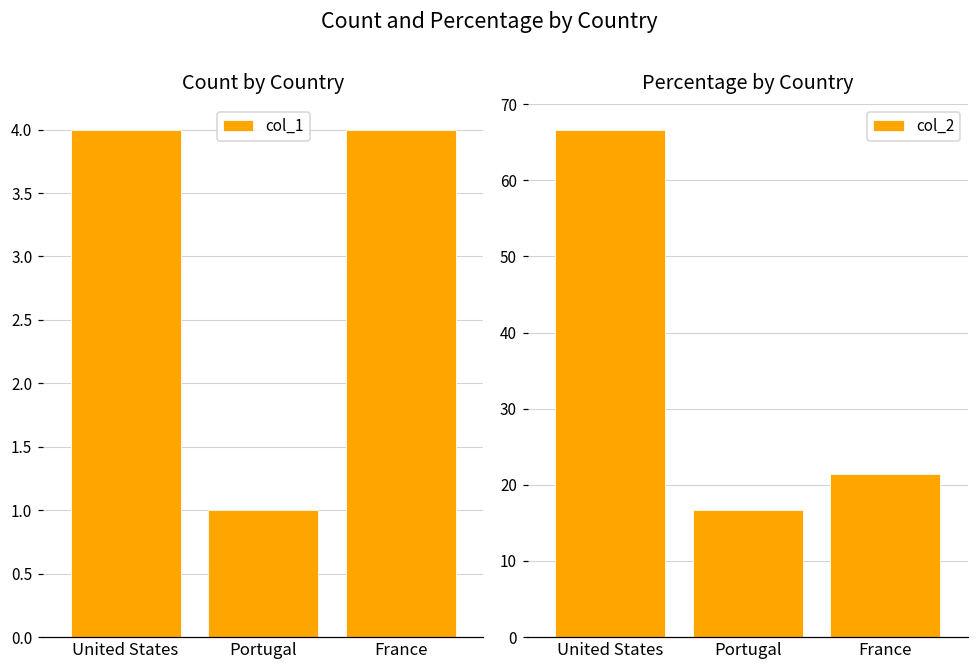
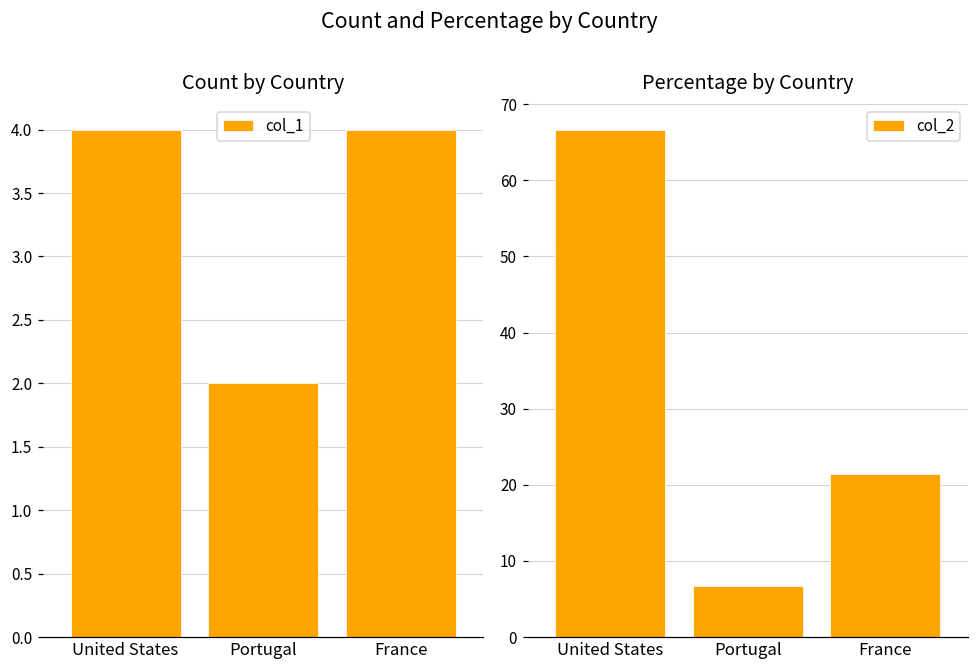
  {
    "Count by Country": {
      "United States": 4,
-     "Portugal": 1,
+     "Portugal": 2,
      "France": 4
    },
    "Percentage by Country": {
      "United States": 67,
-     "Portugal": 17,
+     "Portugal": 7,
      "France": 21
    }
  }
